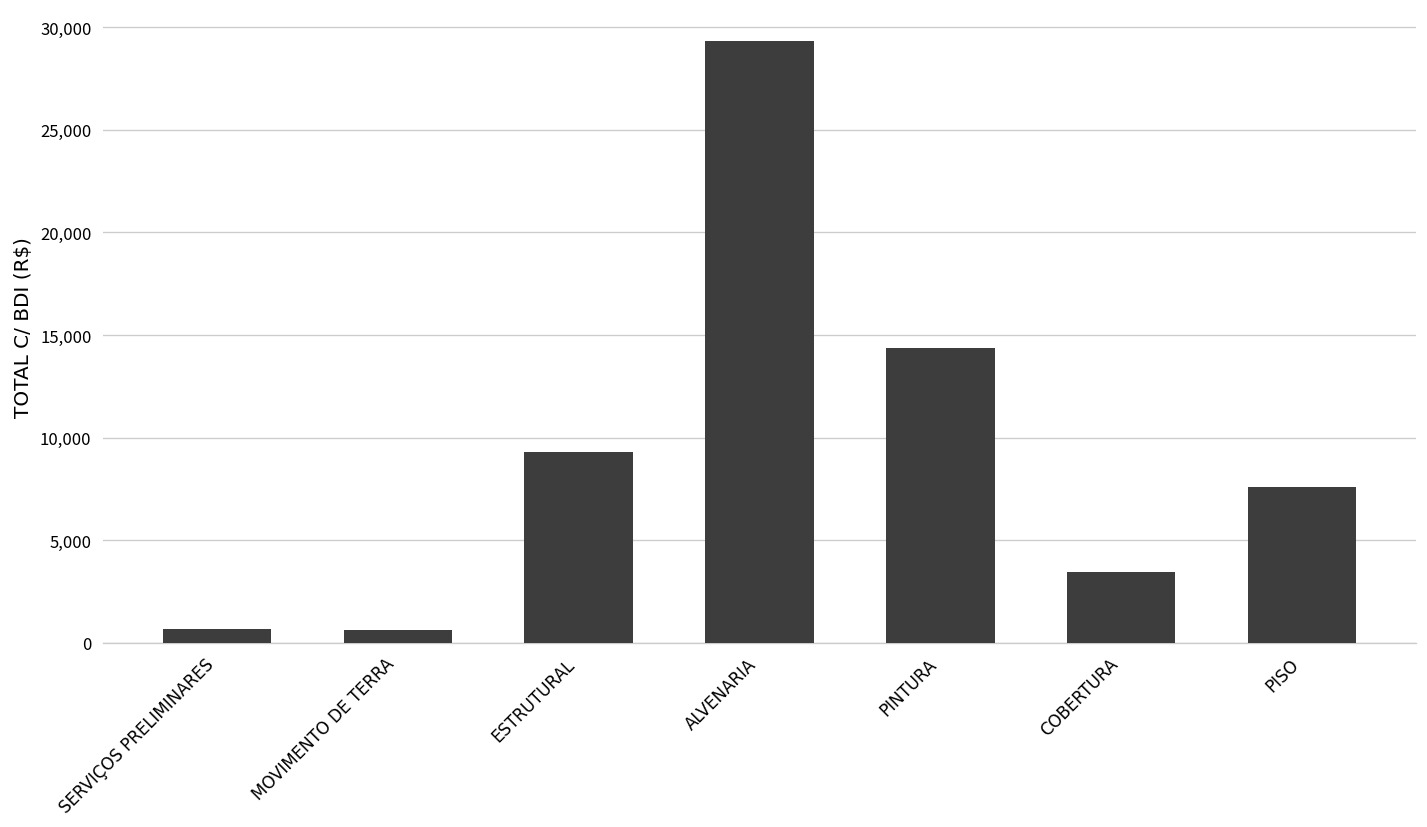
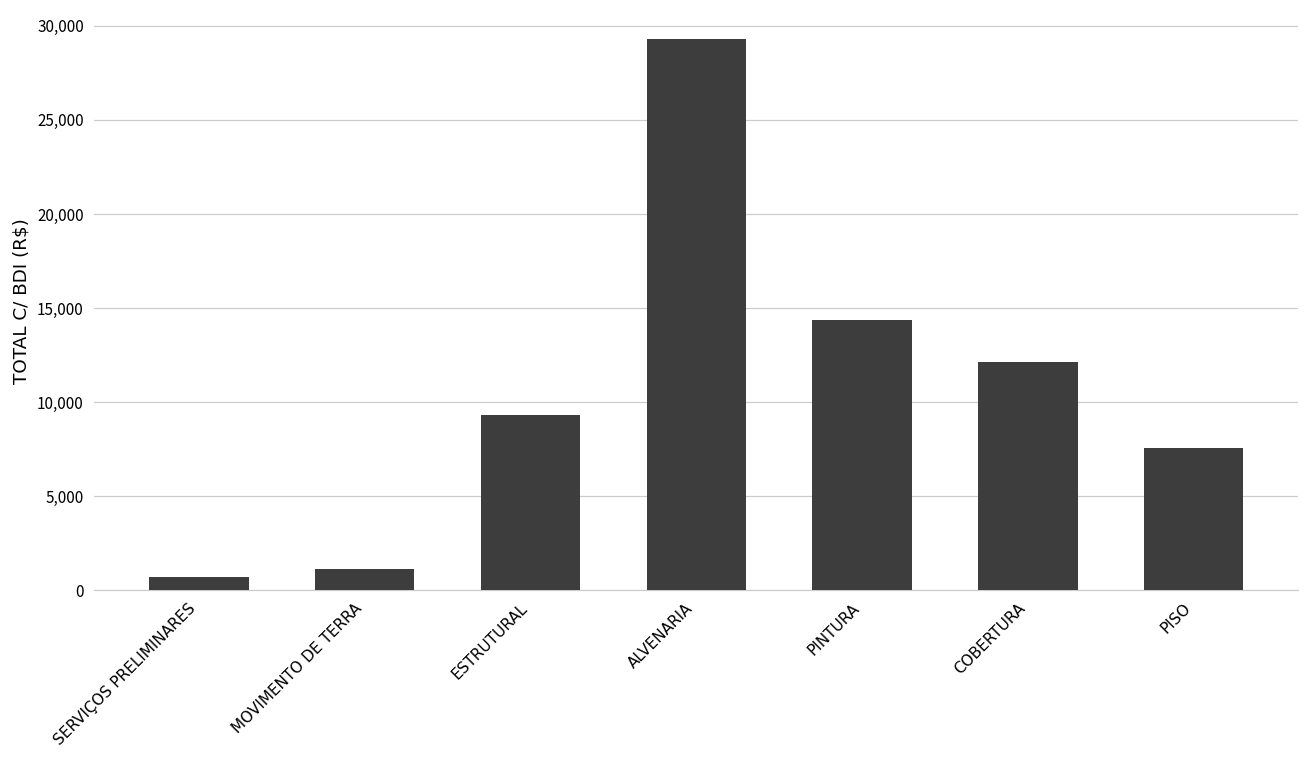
  {
    "SERVIÇOS PRELIMINARES": "700",
-   "MOVIMENTO DE TERRA": "600",
+   "MOVIMENTO DE TERRA": "1,100",
    "ESTRUTURAL": "9,300",
    "ALVENARIA": "29,300",
    "PINTURA": "14,400",
-   "COBERTURA": "3,400",
+   "COBERTURA": "12,100",
    "PISO": "7,600"
  }
